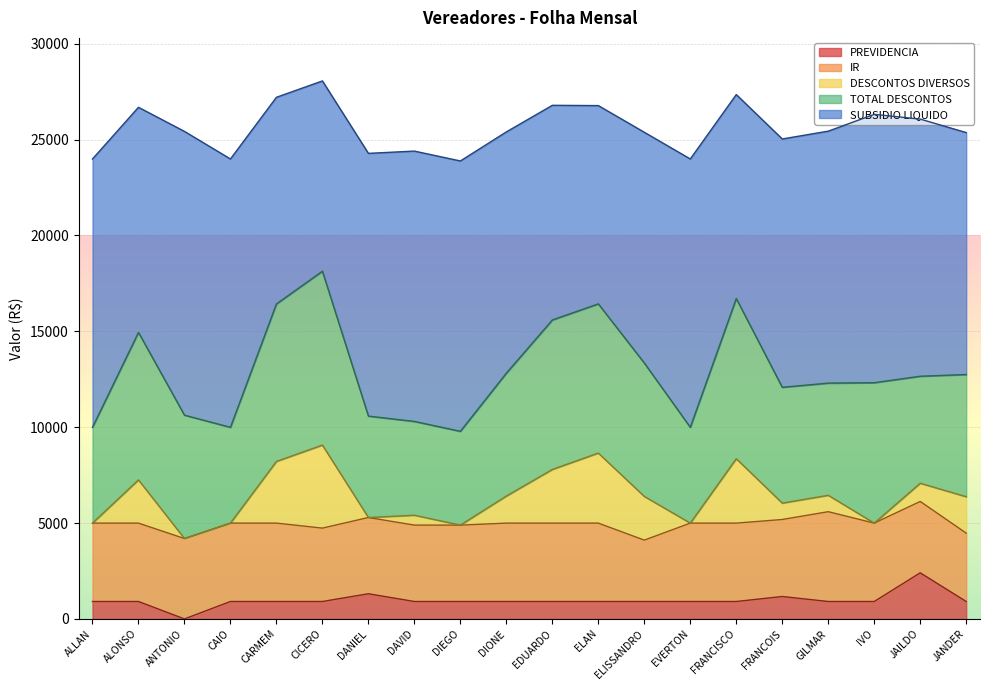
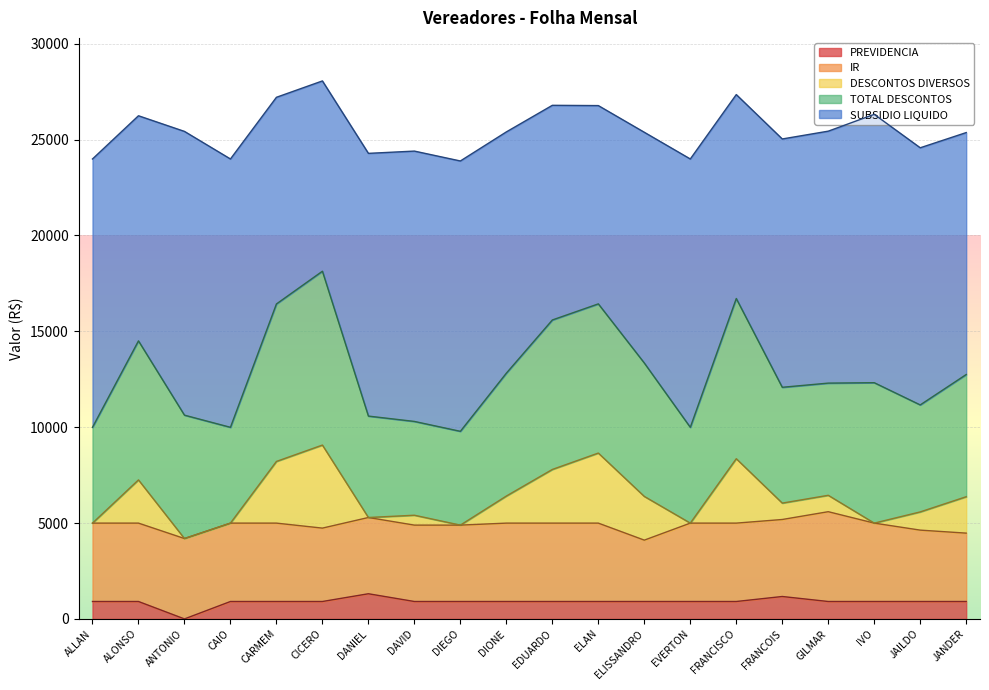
  {
    "PREVIDENCIA": {
      "ALLAN": 900,
      "ALONSO": 900,
      "ANTONIO": 0,
      "CAIO": 900,
      "CARMEM": 900,
      "CICERO": 900,
      "DANIEL": 1300,
      "DAVID": 900,
      "DIEGO": 900,
      "DIONE": 900,
      "EDUARDO": 900,
      "ELAN": 900,
      "ELISSANDRO": 900,
      "EVERTON": 900,
      "FRANCISCO": 900,
      "FRANCOIS": 1200,
      "GILMAR": 900,
      "IVO": 900,
-     "JAILDO": 2400,
+     "JAILDO": 900,
      "JANDER": 900
    },
    "IR": {
      "ALONSO": 4100,
      "CARMEM": 4100,
      "CICERO": 3800,
      "DAVID": 4000,
      "DIONE": 4100,
      "EDUARDO": 4100,
      "ELAN": 4100,
      "ELISSANDRO": 3200,
      "FRANCISCO": 4100,
      "FRANCOIS": 4000,
      "GILMAR": 4700,
      "JAILDO": 3700,
      "JANDER": 3600
    },
    "DESCONTOS DIVERSOS": {
      "ALONSO": 2300,
      "CARMEM": 3200,
      "CICERO": 4300,
      "DAVID": 500,
      "DIONE": 1400,
      "EDUARDO": 2800,
      "ELAN": 3700,
      "ELISSANDRO": 2300,
      "FRANCISCO": 3400,
      "FRANCOIS": 900,
      "GILMAR": 900,
      "JAILDO": 900,
      "JANDER": 1900
    },
    "TOTAL DESCONTOS": {
      "ALLAN": 5000,
-     "ALONSO": 7700,
+     "ALONSO": 7300,
      "ANTONIO": 6400,
      "CAIO": 5000,
      "CARMEM": 8200,
      "CICERO": 9100,
      "DANIEL": 5300,
      "DAVID": 4900,
      "DIEGO": 4900,
      "DIONE": 6400,
      "EDUARDO": 7800,
      "ELAN": 7800,
      "ELISSANDRO": 7000,
      "EVERTON": 5000,
      "FRANCISCO": 8400,
      "FRANCOIS": 6000,
      "GILMAR": 5900,
      "IVO": 7300,
      "JAILDO": 5600,
      "JANDER": 6400
    },
    "SUBSIDIO LIQUIDO": {
      "ALLAN": 14000,
      "ALONSO": 11700,
      "ANTONIO": 14800,
      "CAIO": 14000,
      "CARMEM": 10800,
      "CICERO": 9900,
      "DANIEL": 13700,
      "DAVID": 14100,
      "DIEGO": 14100,
      "DIONE": 12600,
      "EDUARDO": 11200,
      "ELAN": 10300,
      "ELISSANDRO": 12000,
      "EVERTON": 14000,
      "FRANCISCO": 10600,
      "FRANCOIS": 13000,
      "GILMAR": 13100,
      "JANDER": 12600
    }
  }
